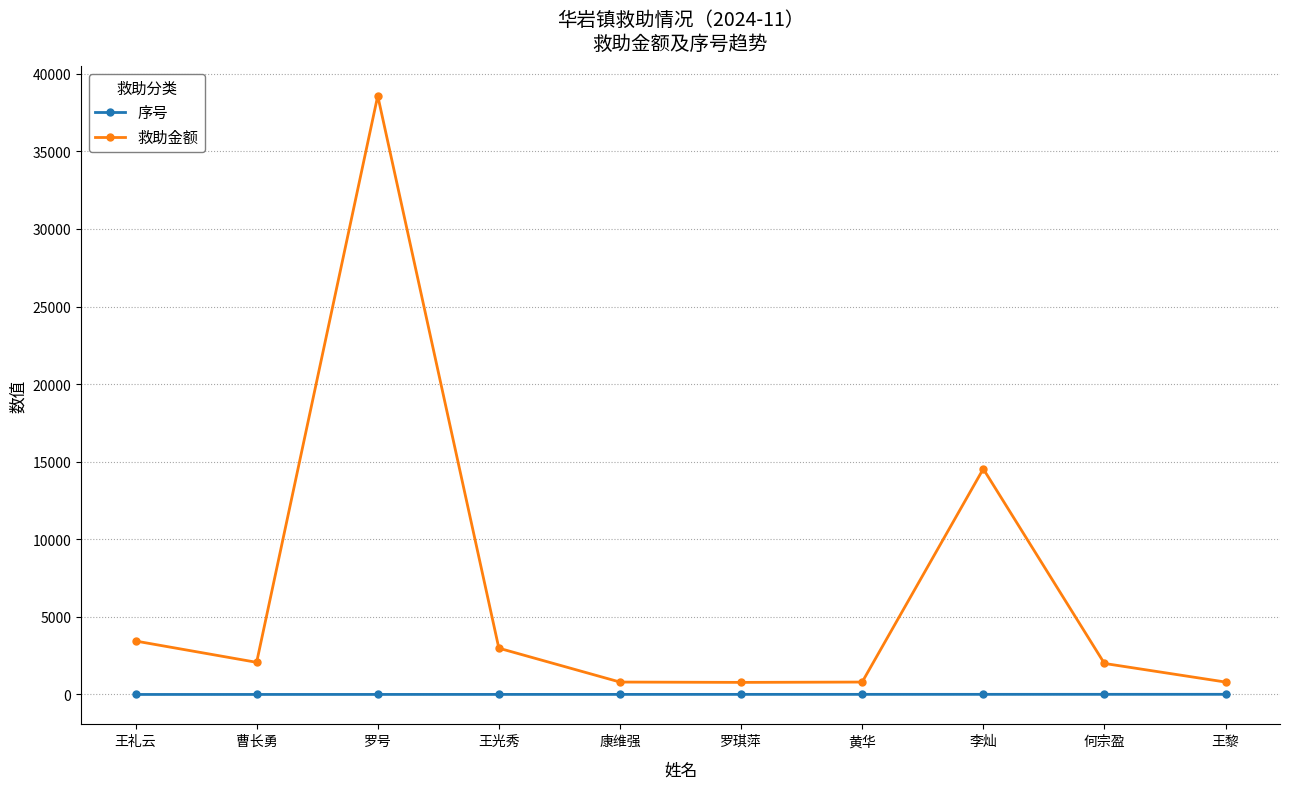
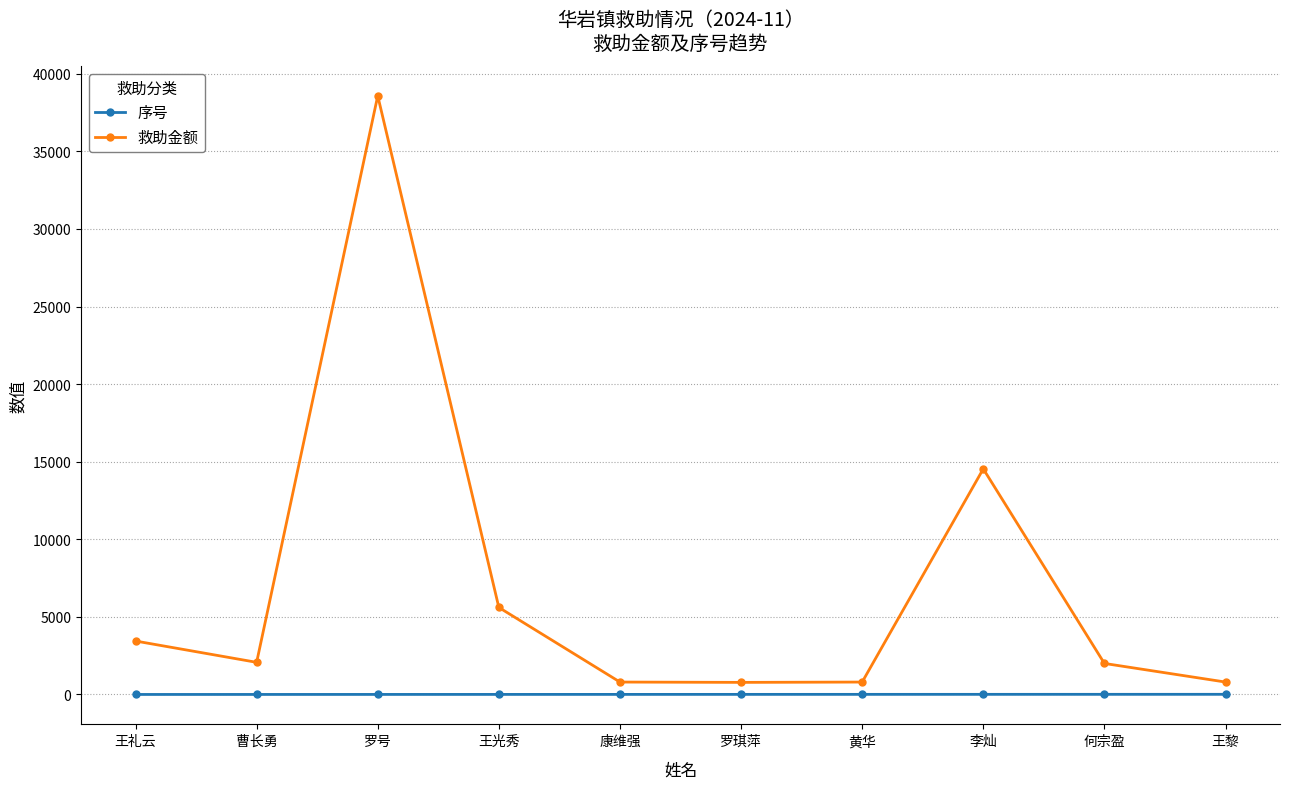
  {
    "序号": {
      "王礼云": 0,
      "曹长勇": 0,
      "罗号": 0,
      "王光秀": 0,
      "康维强": 0,
      "罗琪萍": 0,
      "黄华": 0,
      "李灿": 0,
      "何宗盈": 0,
      "王黎": 0
    },
    "救助金额": {
      "王礼云": 3400,
      "曹长勇": 2100,
      "罗号": 38600,
-     "王光秀": 3000,
+     "王光秀": 5600,
      "康维强": 800,
      "罗琪萍": 800,
      "黄华": 800,
      "李灿": 14500,
      "何宗盈": 2000,
      "王黎": 800
    }
  }
